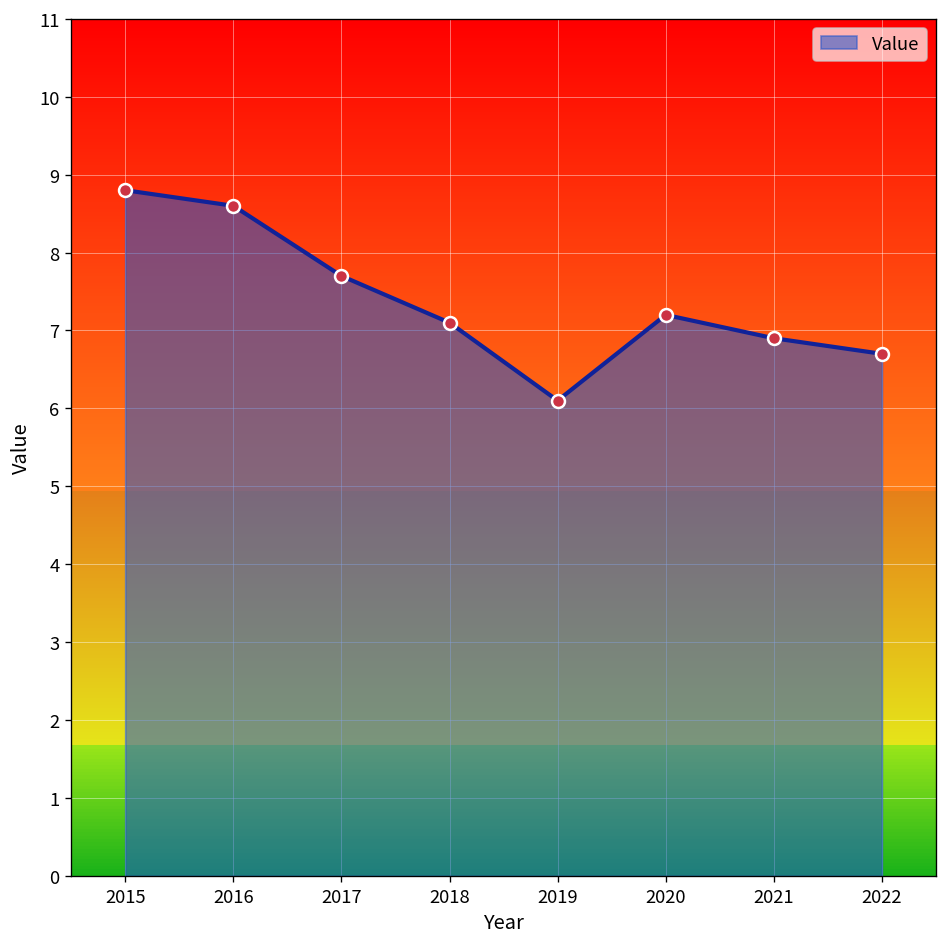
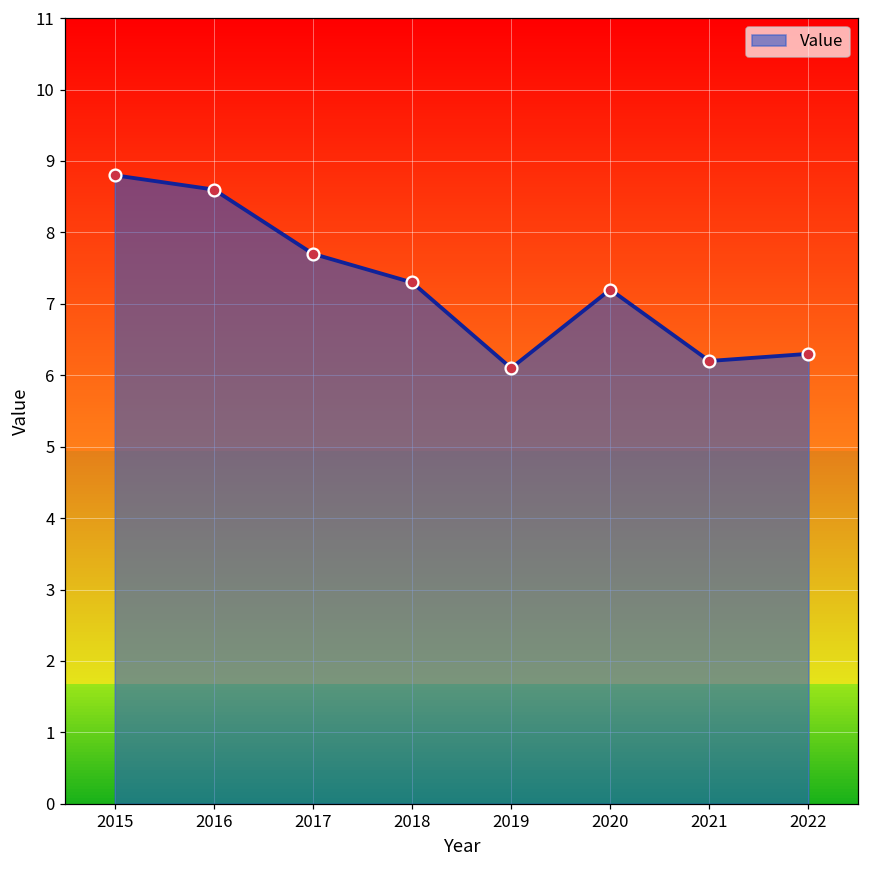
  {
    "2015": 8.8,
    "2016": 8.6,
    "2017": 7.7,
-   "2018": 7.1,
+   "2018": 7.3,
    "2019": 6.1,
    "2020": 7.2,
-   "2021": 6.9,
-   "2022": 6.7
+   "2021": 6.2,
+   "2022": 6.3
  }
